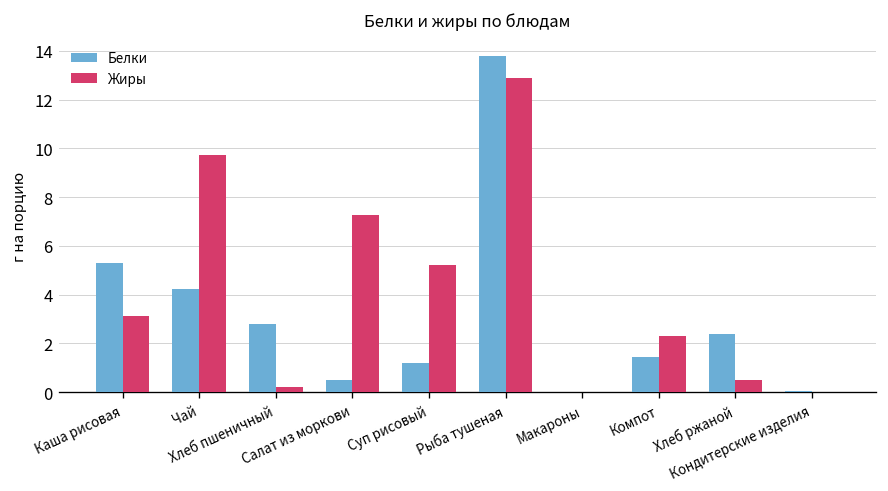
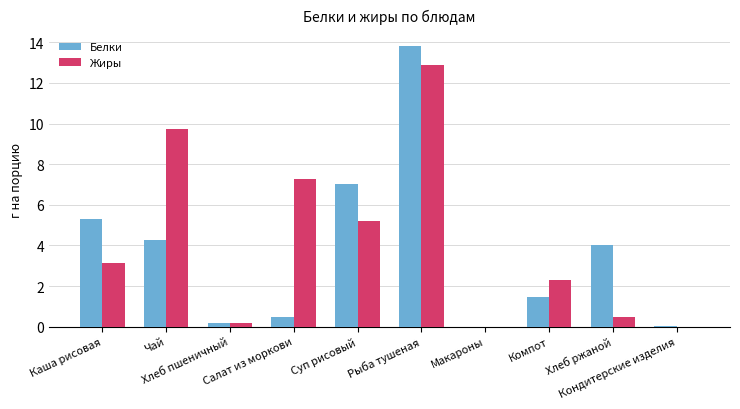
  {
    "Белки": {
      "Каша рисовая": 5.3,
      "Чай": 4.3,
-     "Хлеб пшеничный": 2.8,
+     "Хлеб пшеничный": 0.2,
      "Салат из моркови": 0.5,
-     "Суп рисовый": 1.2,
+     "Суп рисовый": 7.0,
      "Рыба тушеная": 13.8,
      "Макароны": 0.0,
      "Компот": 1.4,
-     "Хлеб ржаной": 2.4
+     "Хлеб ржаной": 4.0
    },
    "Жиры": {
      "Каша рисовая": 3.1,
      "Чай": 9.7,
      "Хлеб пшеничный": 0.2,
      "Салат из моркови": 7.3,
      "Суп рисовый": 5.2,
      "Рыба тушеная": 12.9,
      "Макароны": 0.0,
      "Компот": 2.3,
      "Хлеб ржаной": 0.5
    }
  }
